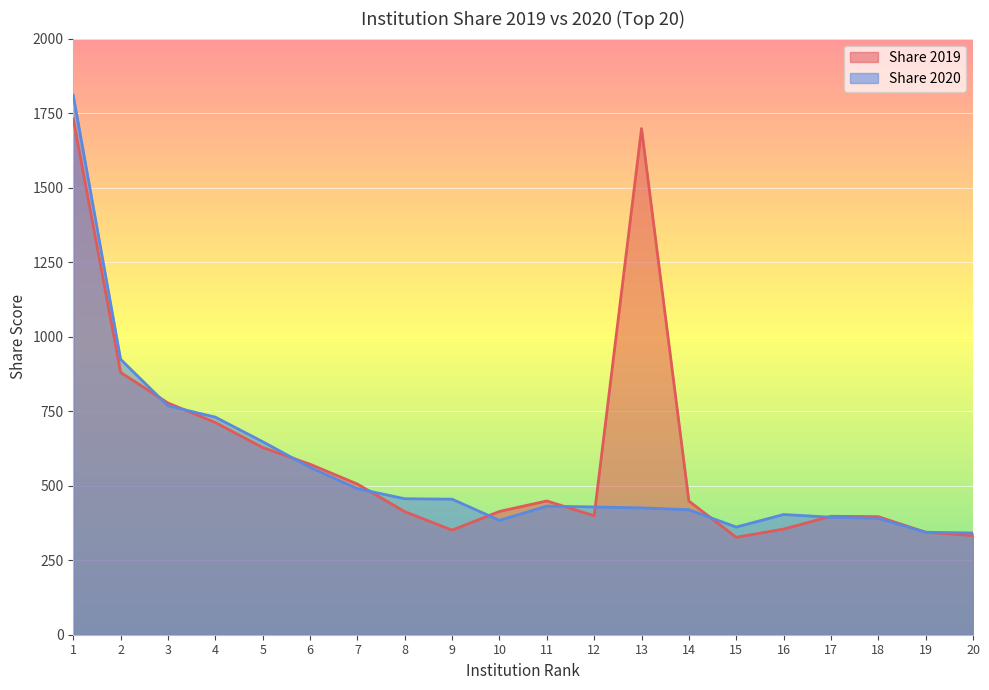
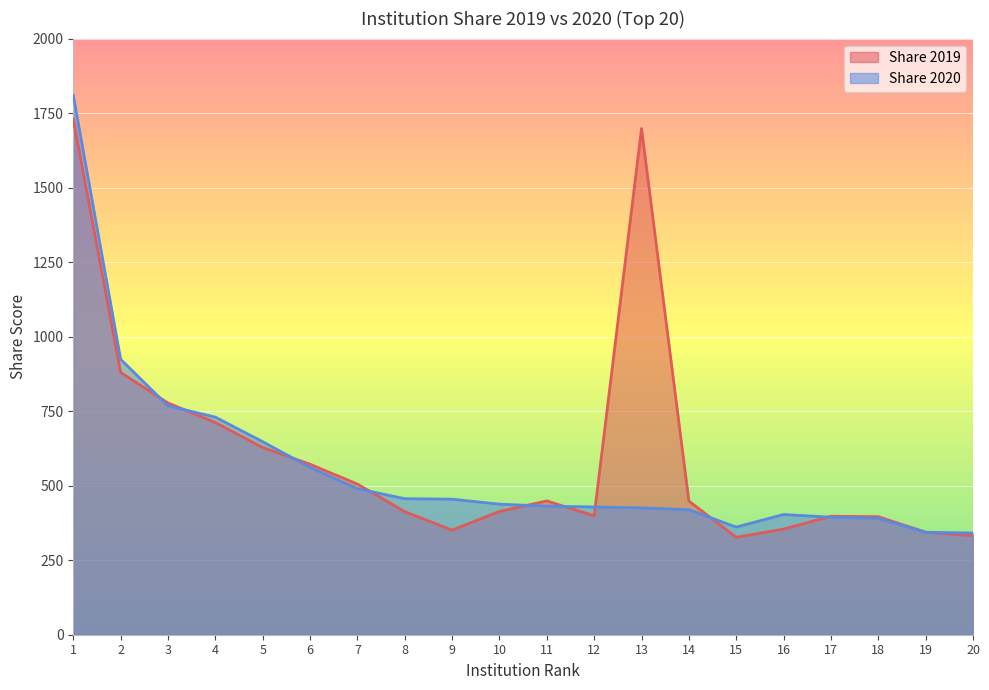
  {
    "Share 2019": {
      "1": 1730,
      "2": 880,
      "3": 780,
      "4": 710,
      "5": 630,
      "6": 570,
      "7": 510,
      "8": 410,
      "9": 350,
      "10": 410,
      "11": 450,
      "12": 400,
      "13": 1700,
      "14": 450,
      "15": 330,
      "16": 350,
      "20": 330
    },
    "Share 2020": {
      "1": 1810,
      "2": 920,
      "3": 770,
      "4": 730,
      "5": 650,
      "6": 560,
      "7": 490,
      "8": 460,
      "9": 450,
-     "10": 380,
+     "10": 440,
      "11": 430,
      "12": 430,
      "13": 430,
      "14": 420,
      "15": 360,
      "16": 400,
      "20": 340
    }
  }
